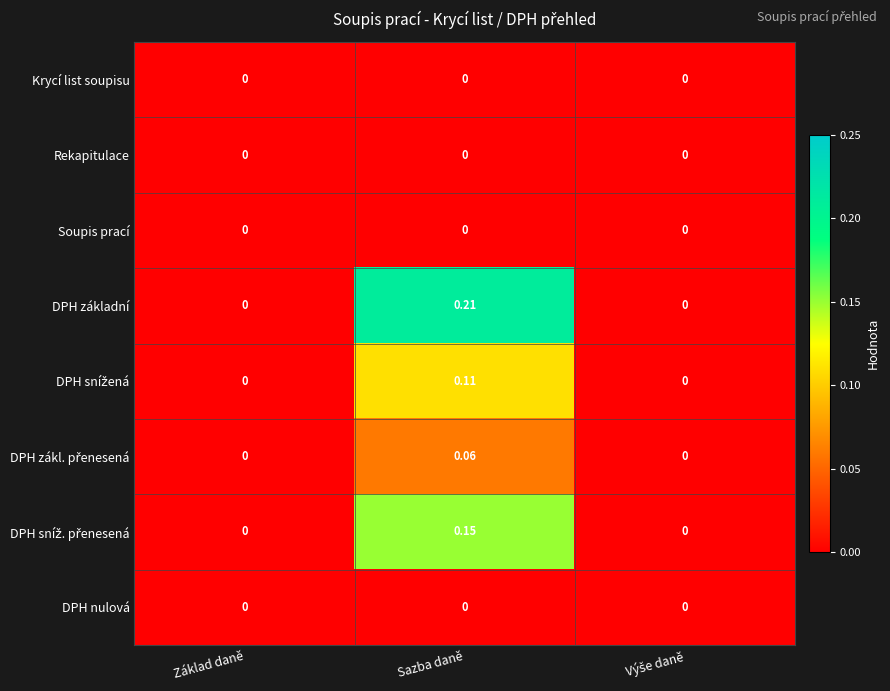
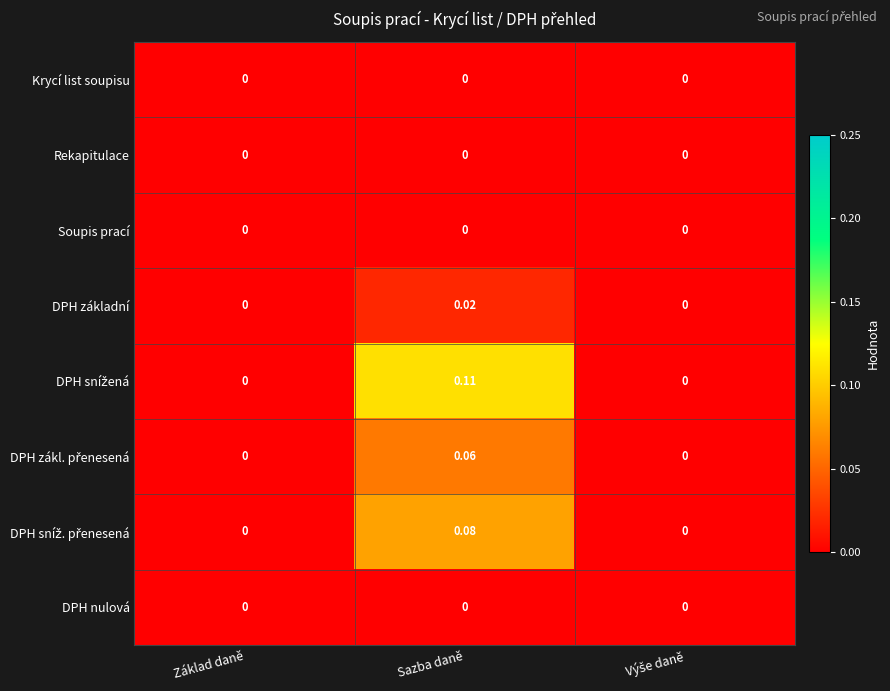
  {
    "Krycí list soupisu": {
      "Základ daně": 0,
      "Sazba daně": 0,
      "Výše daně": 0
    },
    "Rekapitulace": {
      "Základ daně": 0,
      "Sazba daně": 0,
      "Výše daně": 0
    },
    "Soupis prací": {
      "Základ daně": 0,
      "Sazba daně": 0,
      "Výše daně": 0
    },
    "DPH základní": {
      "Základ daně": 0,
-     "Sazba daně": 0.21,
+     "Sazba daně": 0.02,
      "Výše daně": 0
    },
    "DPH snížená": {
      "Základ daně": 0,
      "Sazba daně": 0.11,
      "Výše daně": 0
    },
    "DPH zákl. přenesená": {
      "Základ daně": 0,
      "Sazba daně": 0.06,
      "Výše daně": 0
    },
    "DPH sníž. přenesená": {
      "Základ daně": 0,
-     "Sazba daně": 0.15,
+     "Sazba daně": 0.08,
      "Výše daně": 0
    },
    "DPH nulová": {
      "Základ daně": 0,
      "Sazba daně": 0,
      "Výše daně": 0
    }
  }
